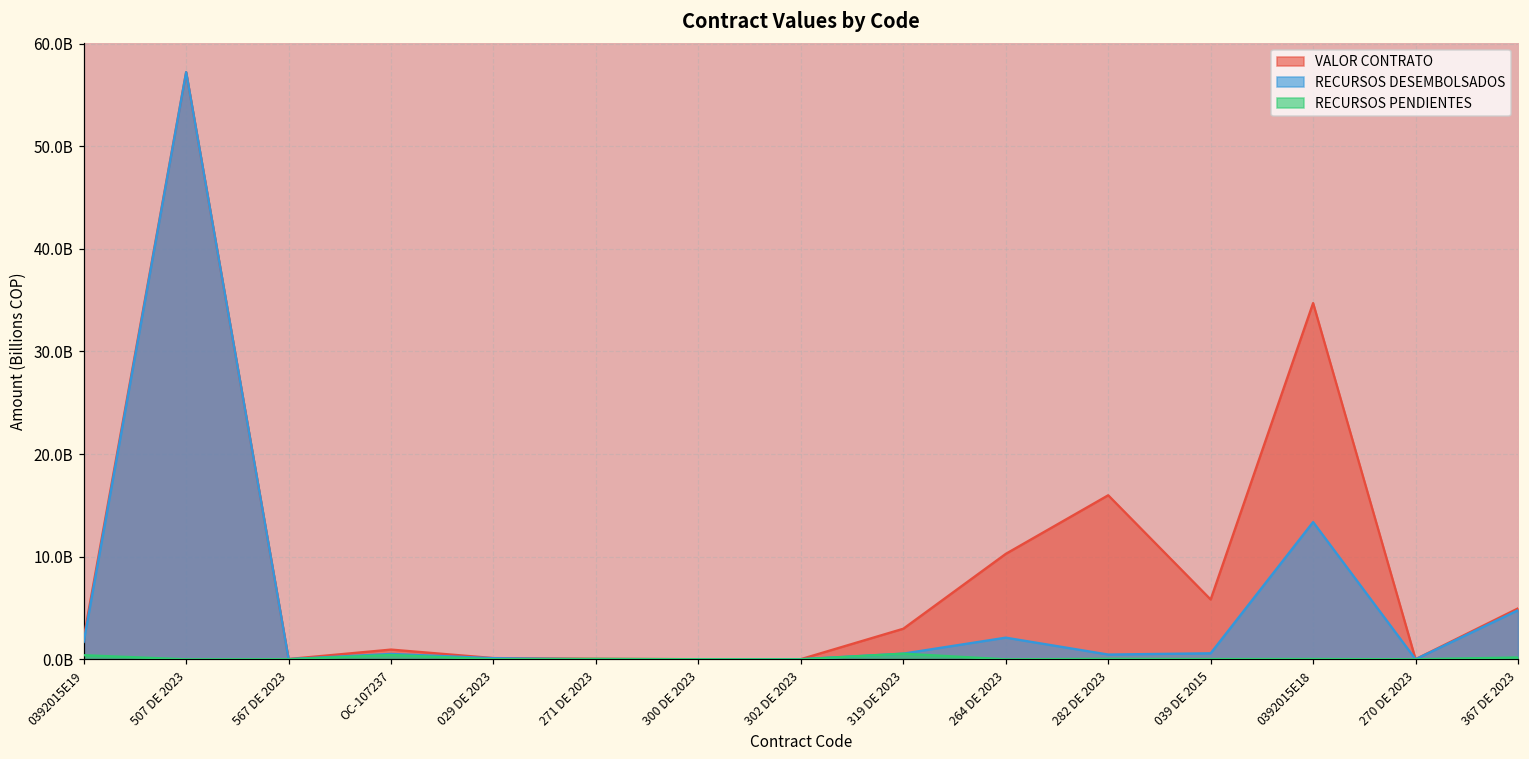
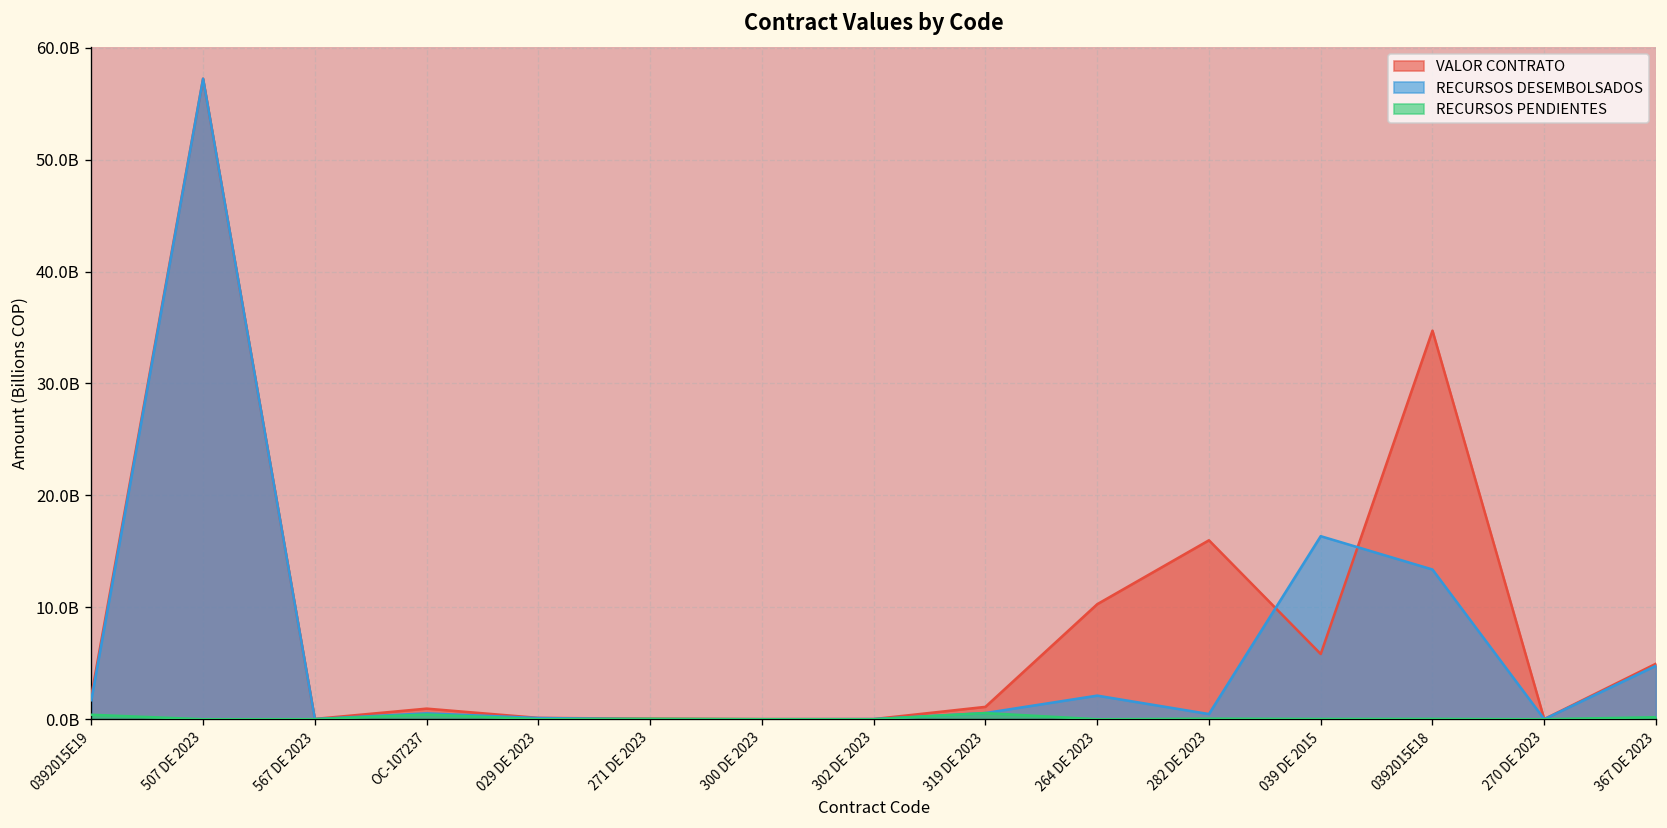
  {
    "VALOR CONTRATO": {
      "0392015E19": 2000000000,
      "OC-107237": 1000000000,
-     "319 DE 2023": 3000000000,
+     "319 DE 2023": 1000000000,
      "264 DE 2023": 10000000000,
      "282 DE 2023": 16000000000,
      "039 DE 2015": 6000000000,
      "0392015E18": 35000000000
    },
    "RECURSOS DESEMBOLSADOS": {
      "0392015E19": 2000000000,
      "264 DE 2023": 2000000000,
      "282 DE 2023": 0,
-     "039 DE 2015": 1000000000,
+     "039 DE 2015": 16000000000,
      "0392015E18": 13000000000
    },
    "RECURSOS PENDIENTES": {
      "0392015E19": 0,
      "507 DE 2023": 0,
      "264 DE 2023": 0,
      "282 DE 2023": 0,
      "039 DE 2015": 0,
      "0392015E18": 0,
      "367 DE 2023": 0
    }
  }
